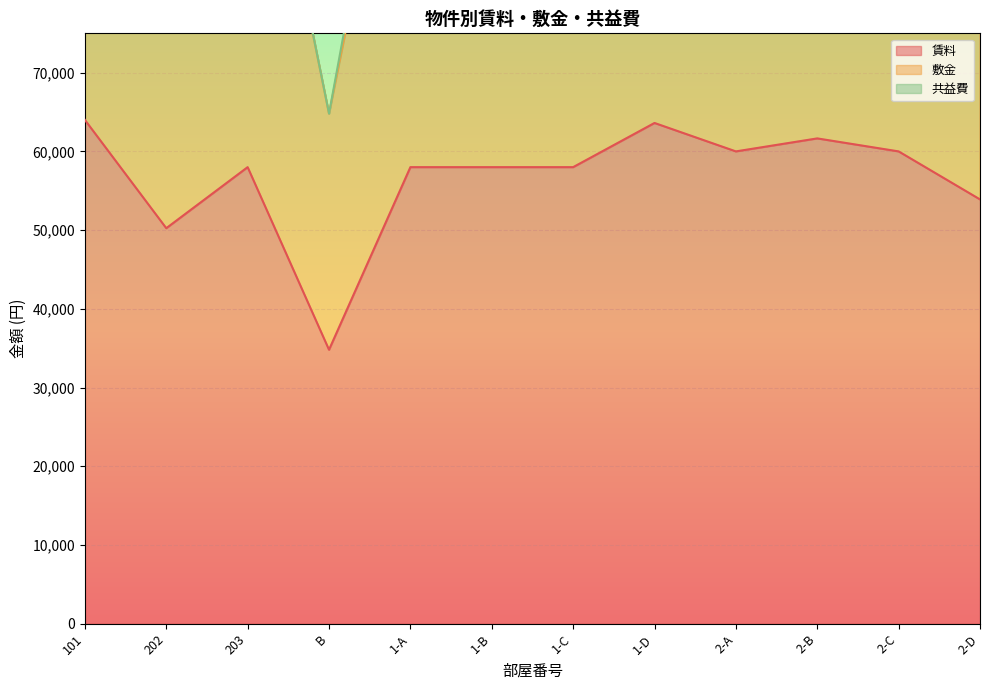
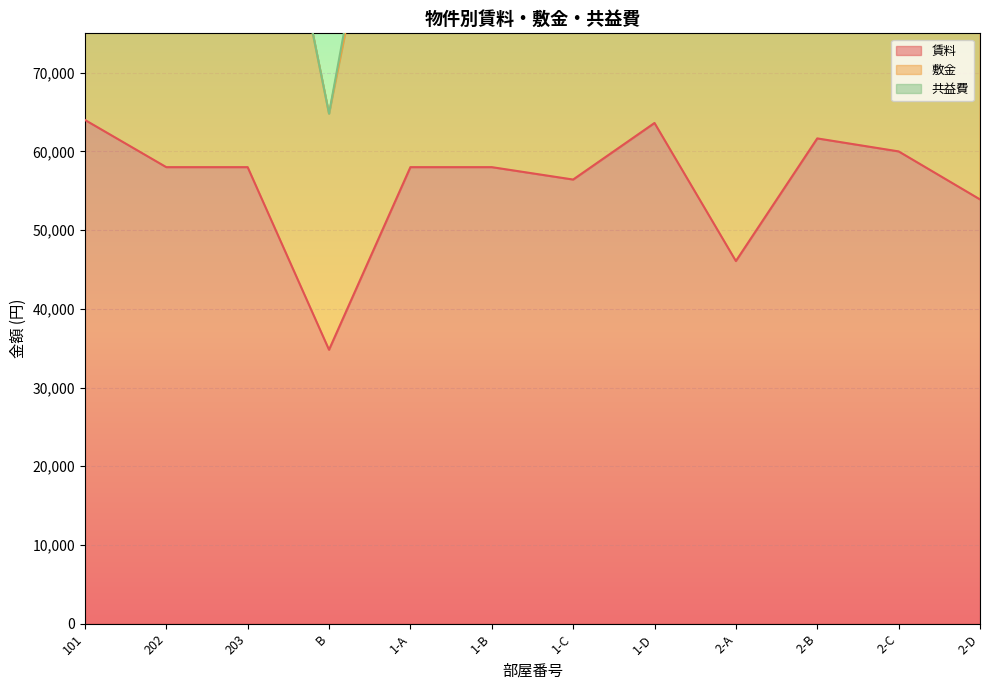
  {
    "賃料": {
      "101": "64,000",
-     "202": "50,000",
+     "202": "58,000",
      "203": "58,000",
      "B": "35,000",
      "1-A": "58,000",
      "1-B": "58,000",
-     "1-C": "58,000",
+     "1-C": "56,000",
      "1-D": "64,000",
-     "2-A": "60,000",
+     "2-A": "46,000",
      "2-B": "62,000",
      "2-C": "60,000",
      "2-D": "54,000"
    }
  }
